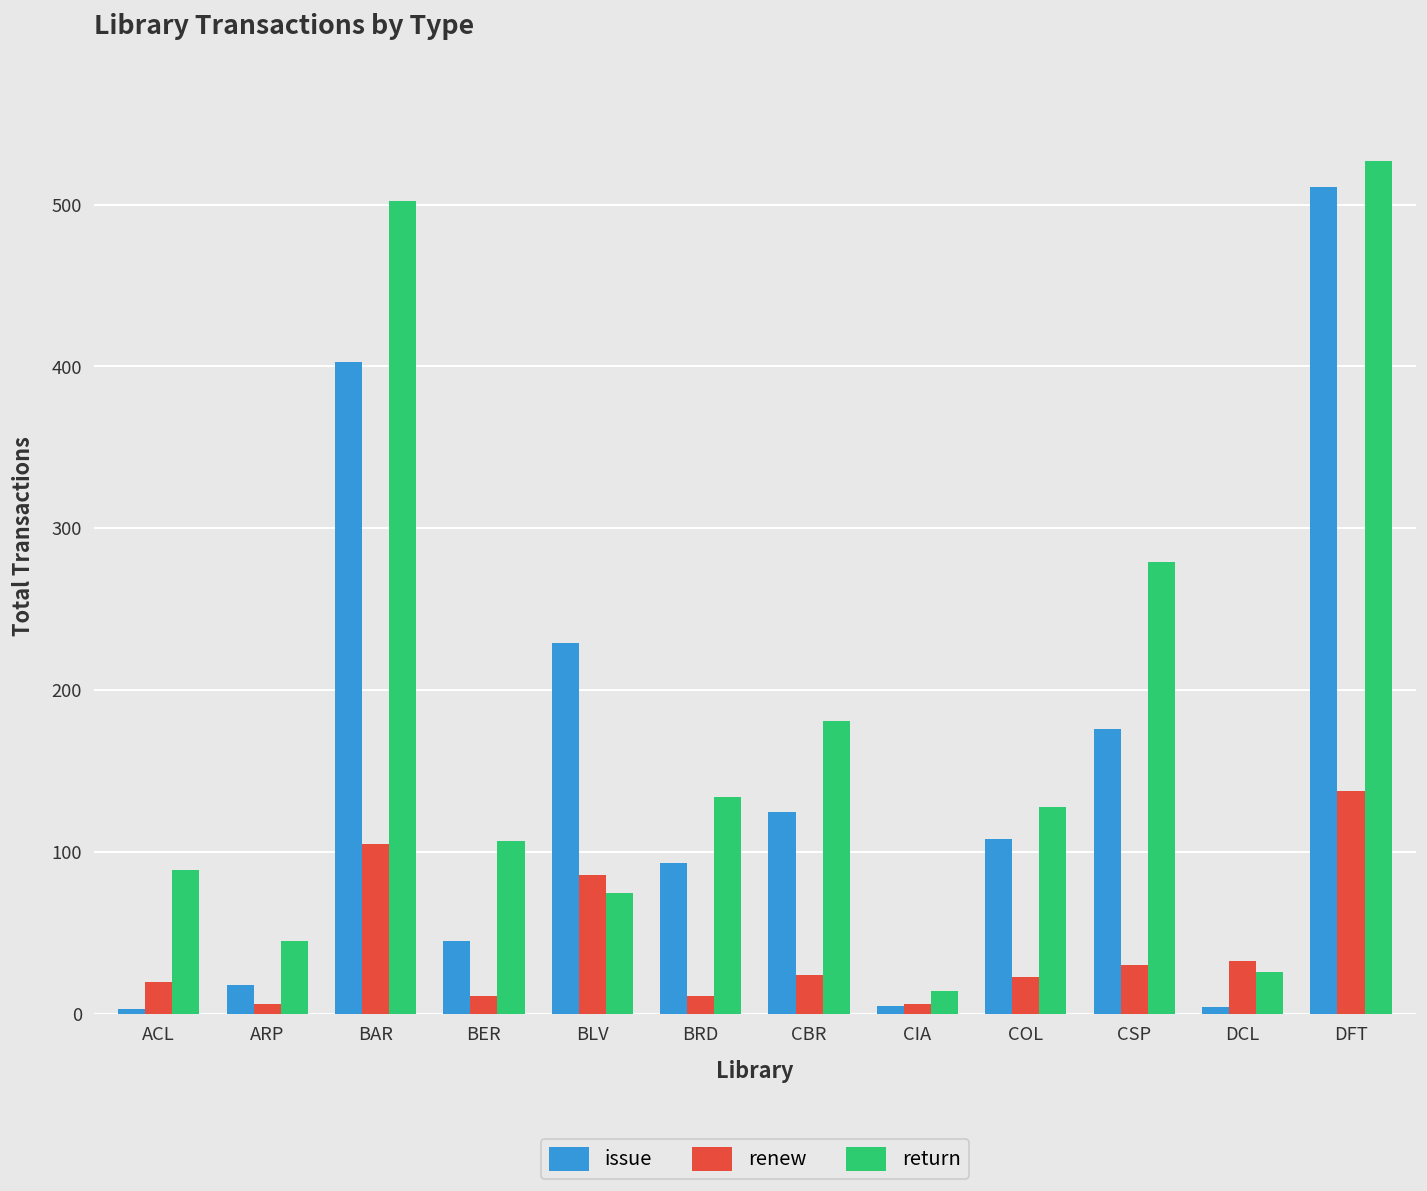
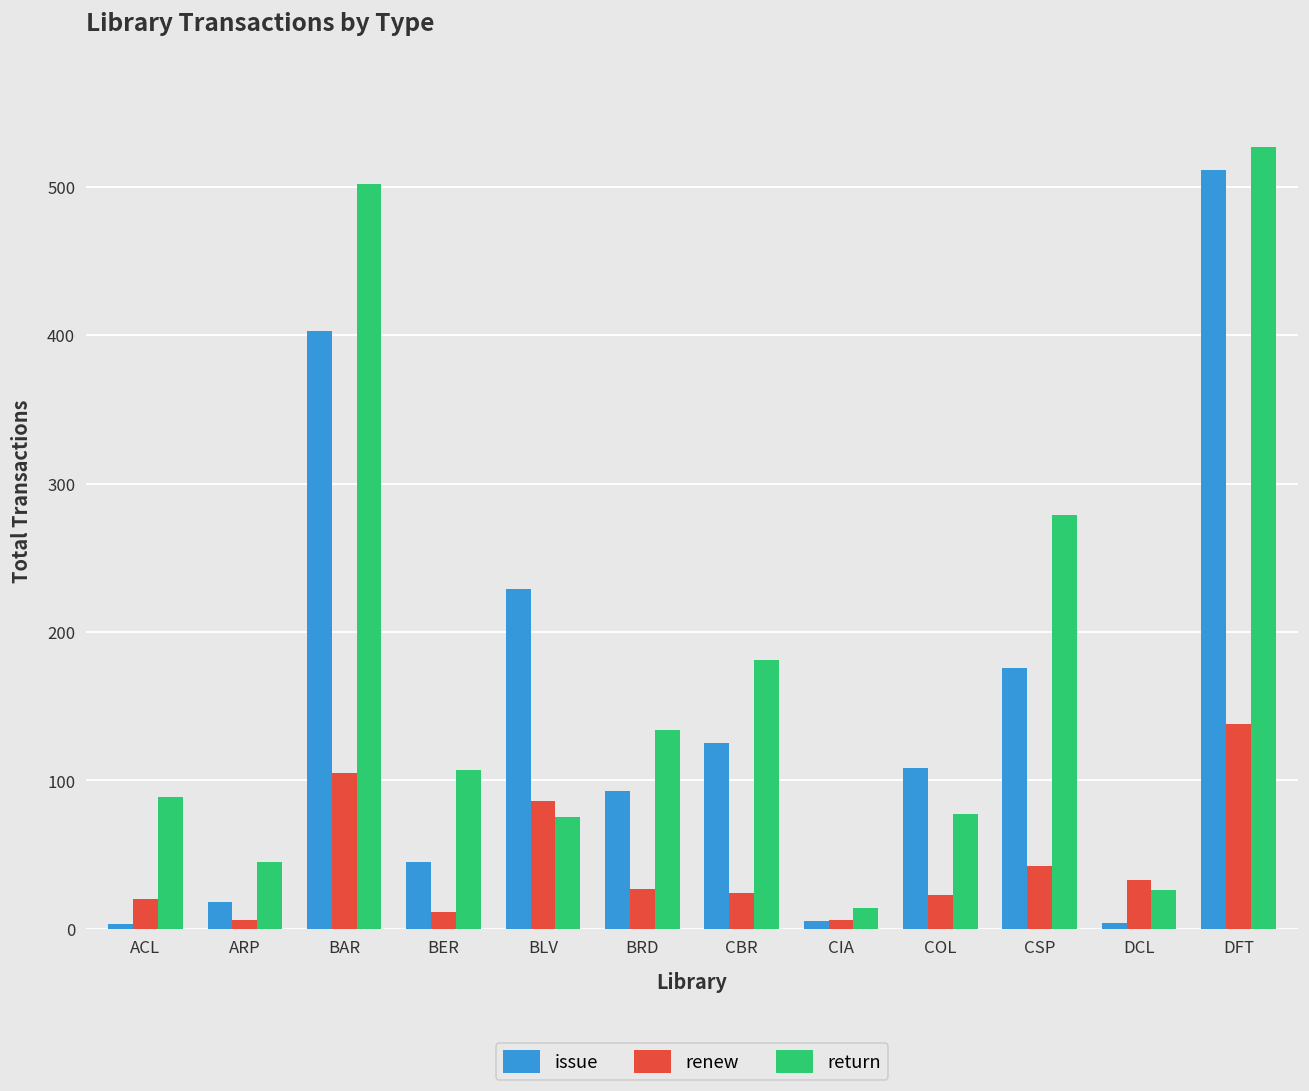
  {
    "issue": {
      "ACL": 3,
      "ARP": 18,
      "BAR": 403,
      "BER": 45,
      "BLV": 229,
      "BRD": 93,
      "CBR": 125,
      "CIA": 5,
      "COL": 108,
      "CSP": 176,
      "DCL": 4,
      "DFT": 511
    },
    "renew": {
      "ACL": 20,
      "ARP": 6,
      "BAR": 105,
      "BER": 11,
      "BLV": 86,
-     "BRD": 11,
+     "BRD": 27,
      "CBR": 24,
      "CIA": 6,
      "COL": 23,
-     "CSP": 30,
+     "CSP": 42,
      "DCL": 33,
      "DFT": 138
    },
    "return": {
      "ACL": 89,
      "ARP": 45,
      "BAR": 502,
      "BER": 107,
      "BLV": 75,
      "BRD": 134,
      "CBR": 181,
      "CIA": 14,
-     "COL": 128,
+     "COL": 77,
      "CSP": 279,
      "DCL": 26,
      "DFT": 527
    }
  }
